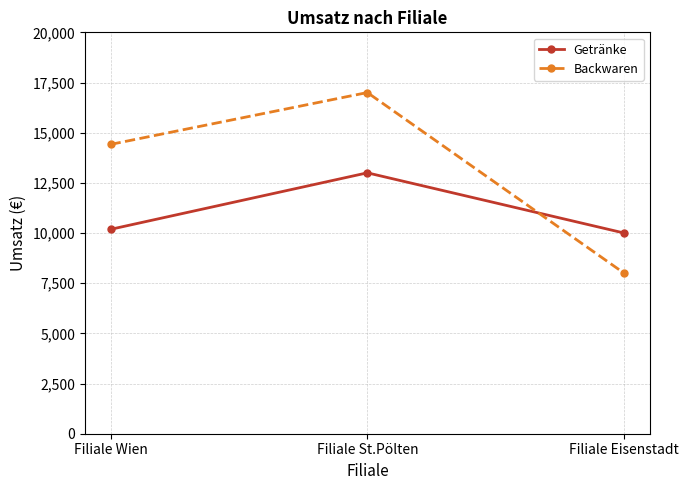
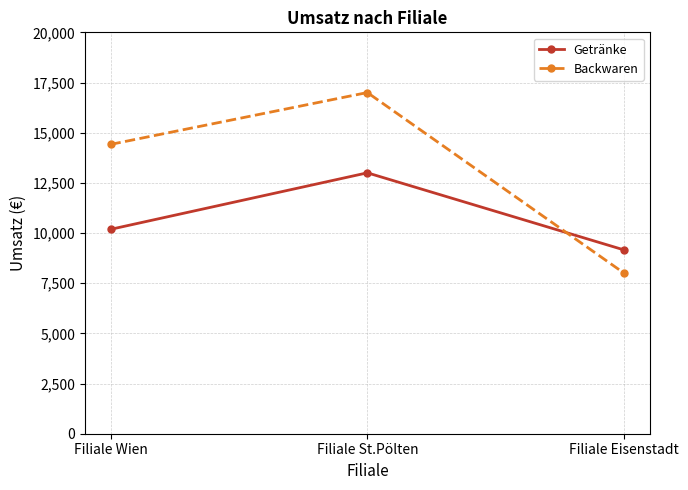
  {
    "Getränke": {
      "Filiale Wien": "10,200",
      "Filiale St.Pölten": "13,000",
-     "Filiale Eisenstadt": "10,000"
+     "Filiale Eisenstadt": "9,200"
    },
    "Backwaren": {
      "Filiale Wien": "14,400",
      "Filiale St.Pölten": "17,000",
      "Filiale Eisenstadt": "8,000"
    }
  }
